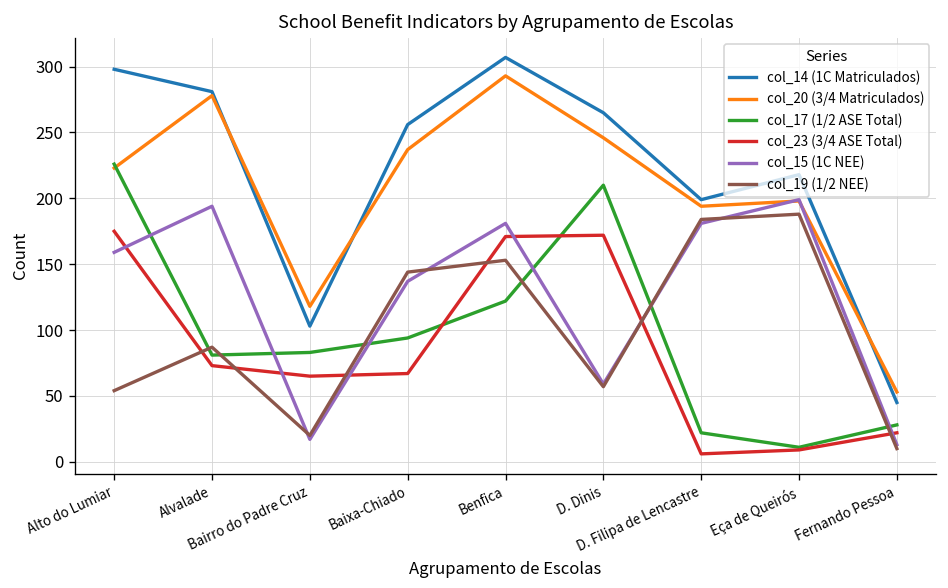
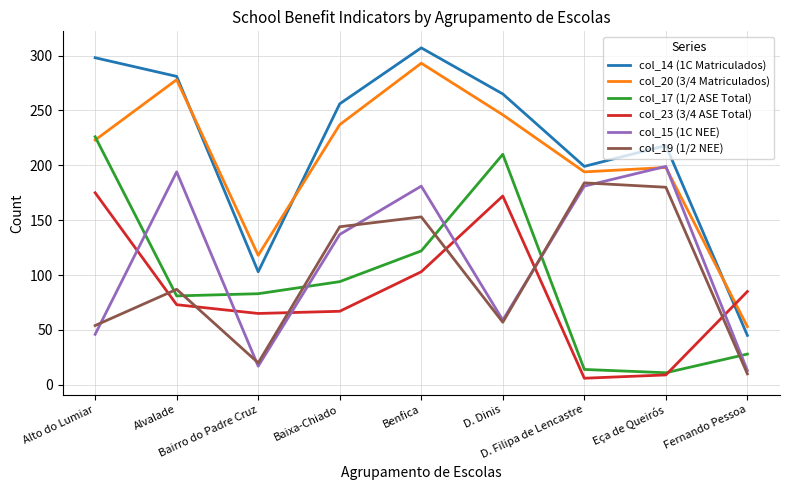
  {
    "col_14 (1C Matriculados)": {
      "Alto do Lumiar": 298,
      "Alvalade": 281,
      "Bairro do Padre Cruz": 103,
      "Baixa-Chiado": 256,
      "Benfica": 307,
      "D. Dinis": 265,
      "D. Filipa de Lencastre": 199,
      "Fernando Pessoa": 45
    },
    "col_20 (3/4 Matriculados)": {
      "Alto do Lumiar": 223,
      "Alvalade": 278,
      "Bairro do Padre Cruz": 118,
      "Baixa-Chiado": 237,
      "Benfica": 293,
      "D. Dinis": 246,
      "D. Filipa de Lencastre": 194,
      "Fernando Pessoa": 53
    },
    "col_17 (1/2 ASE Total)": {
      "Alto do Lumiar": 226,
      "Alvalade": 81,
      "Bairro do Padre Cruz": 83,
      "Baixa-Chiado": 94,
      "Benfica": 122,
      "D. Dinis": 210,
-     "D. Filipa de Lencastre": 22,
+     "D. Filipa de Lencastre": 14,
      "Fernando Pessoa": 28
    },
    "col_23 (3/4 ASE Total)": {
      "Alto do Lumiar": 175,
      "Alvalade": 73,
      "Bairro do Padre Cruz": 65,
      "Baixa-Chiado": 67,
-     "Benfica": 171,
+     "Benfica": 103,
      "D. Dinis": 172,
      "D. Filipa de Lencastre": 6,
-     "Fernando Pessoa": 22
+     "Fernando Pessoa": 85
    },
    "col_15 (1C NEE)": {
-     "Alto do Lumiar": 159,
+     "Alto do Lumiar": 46,
      "Alvalade": 194,
      "Bairro do Padre Cruz": 17,
      "Baixa-Chiado": 137,
      "Benfica": 181,
      "D. Filipa de Lencastre": 181,
      "Fernando Pessoa": 13
    },
    "col_19 (1/2 NEE)": {
      "Alto do Lumiar": 54,
      "Alvalade": 87,
      "Bairro do Padre Cruz": 20,
      "Baixa-Chiado": 144,
      "Benfica": 153,
      "D. Filipa de Lencastre": 184,
-     "Eça de Queirós": 188,
+     "Eça de Queirós": 180,
      "Fernando Pessoa": 10
    }
  }
